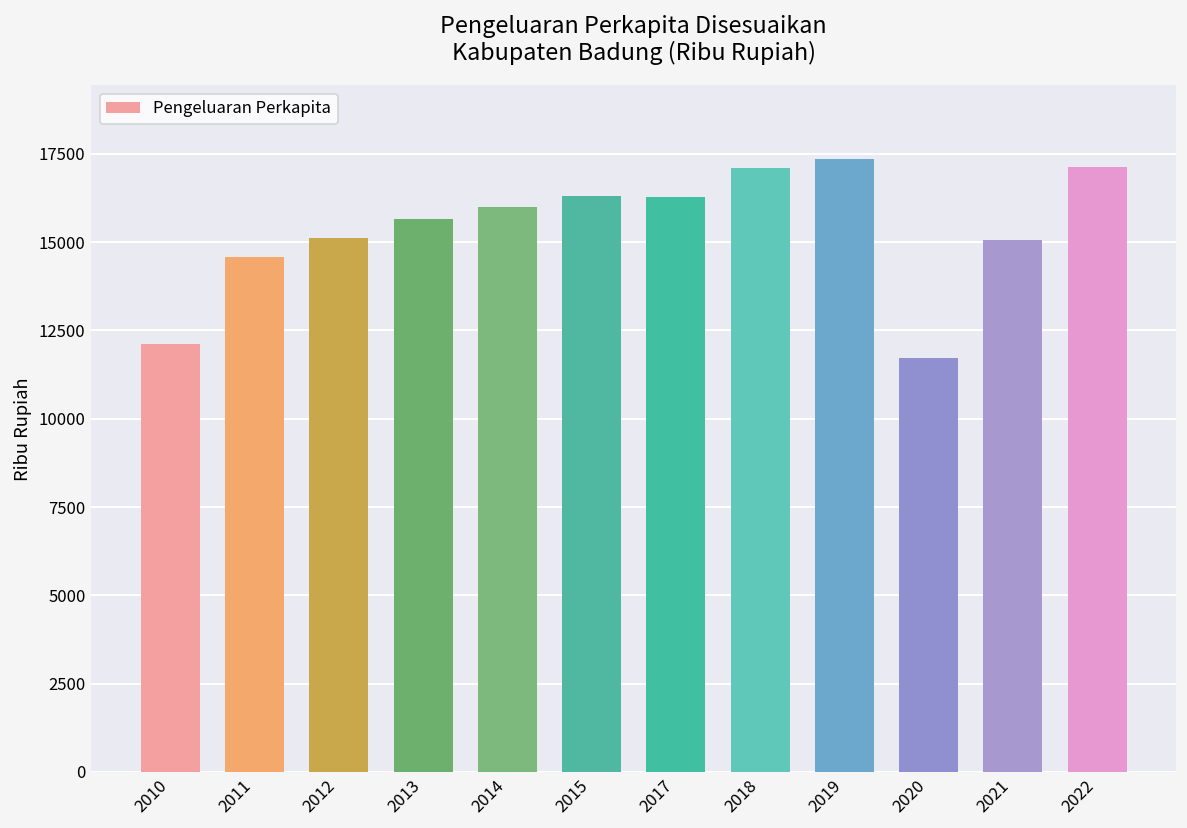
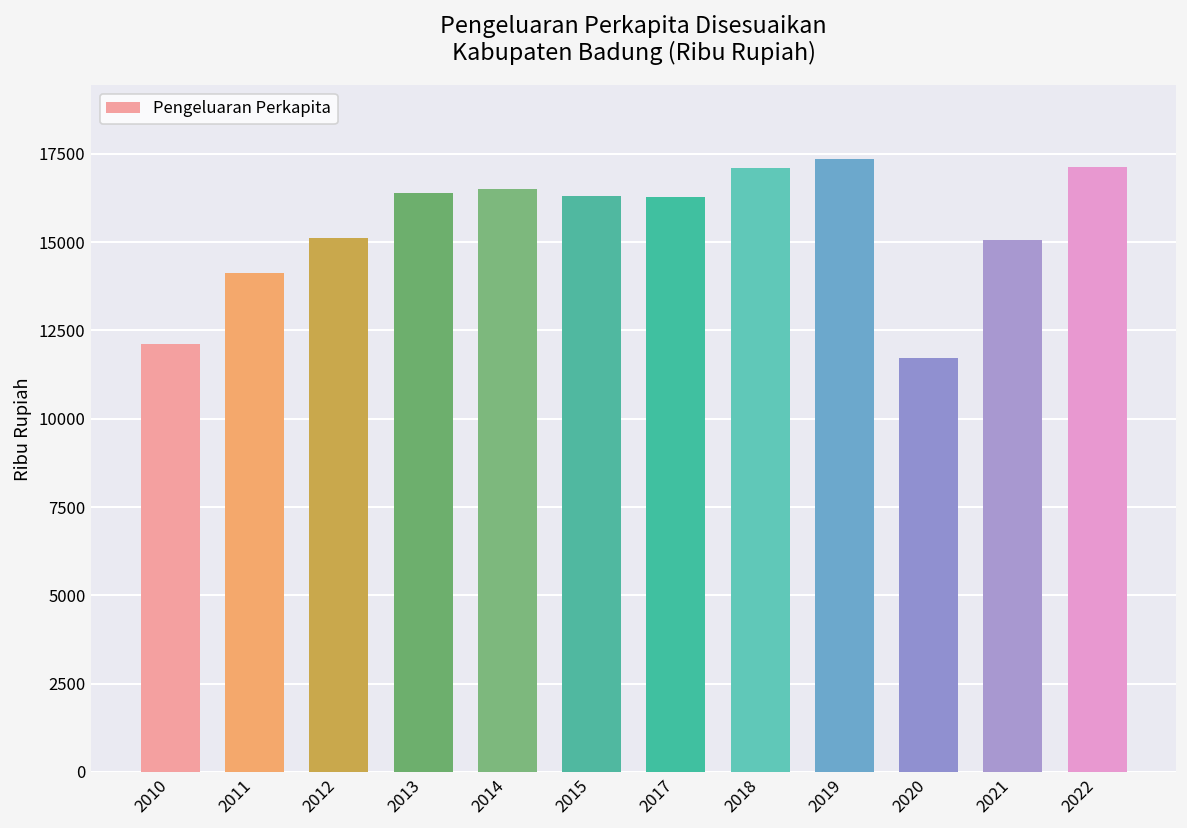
  {
    "2010": 12100,
-   "2011": 14600,
+   "2011": 14100,
    "2012": 15100,
-   "2013": 15700,
-   "2014": 16000,
+   "2013": 16400,
+   "2014": 16500,
    "2015": 16300,
    "2017": 16300,
    "2018": 17100,
    "2019": 17400,
    "2020": 11700,
    "2021": 15100,
    "2022": 17100
  }
